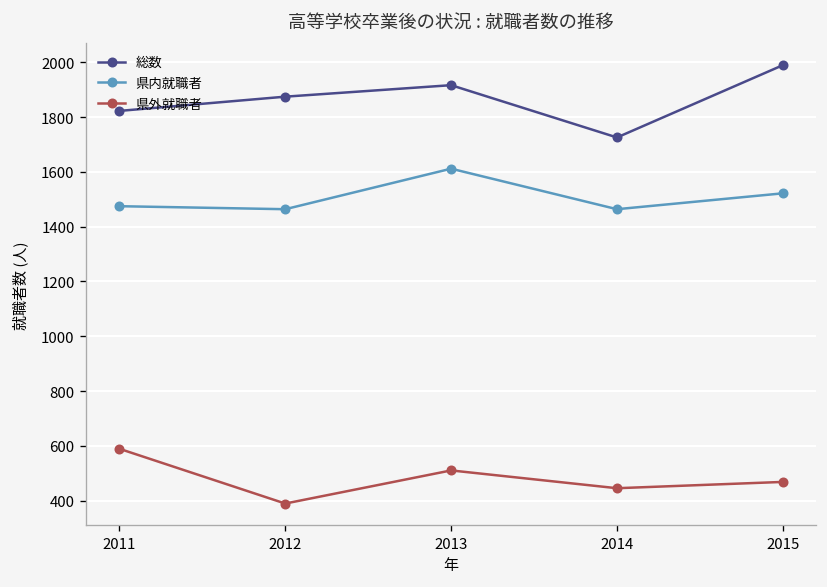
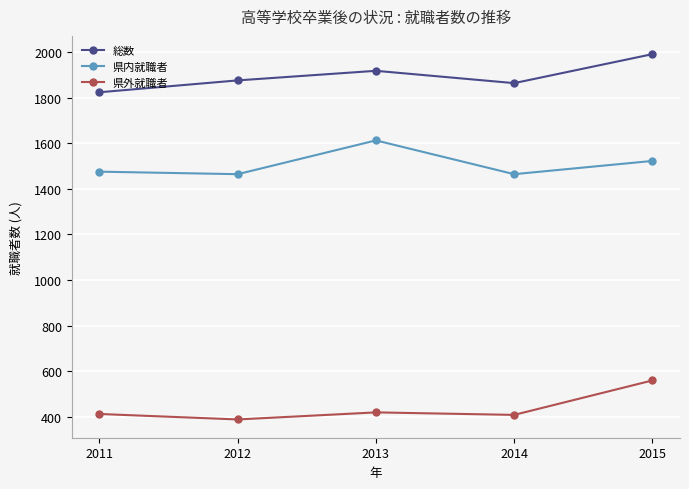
  {
    "総数": {
      "2011": 1820,
      "2012": 1880,
      "2013": 1920,
-     "2014": 1730,
+     "2014": 1860,
      "2015": 1990
    },
    "県内就職者": {
      "2011": 1480,
      "2012": 1460,
      "2013": 1610,
      "2014": 1460,
      "2015": 1520
    },
    "県外就職者": {
-     "2011": 590,
+     "2011": 410,
      "2012": 390,
-     "2013": 510,
-     "2014": 450,
-     "2015": 470
+     "2013": 420,
+     "2014": 410,
+     "2015": 560
    }
  }
